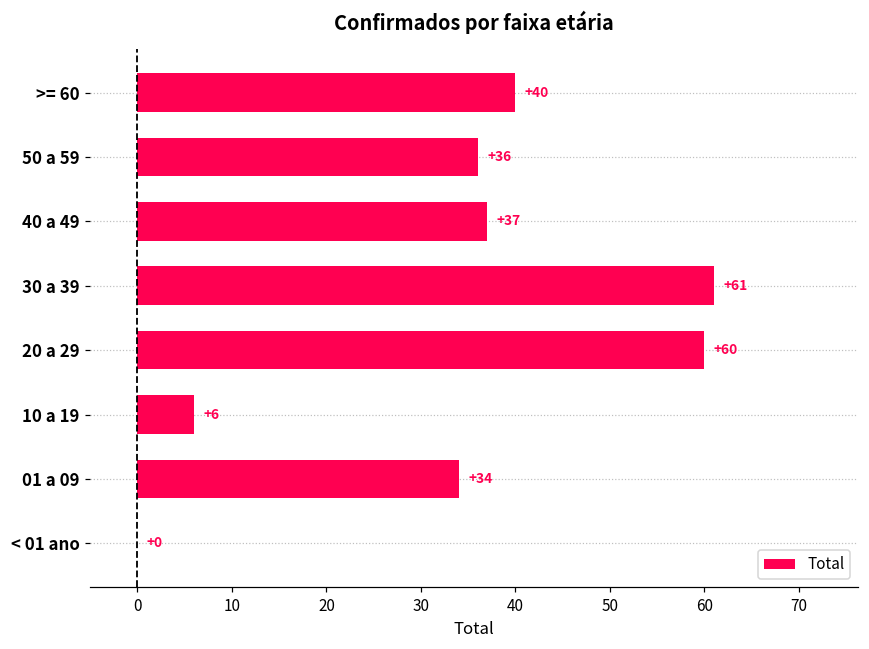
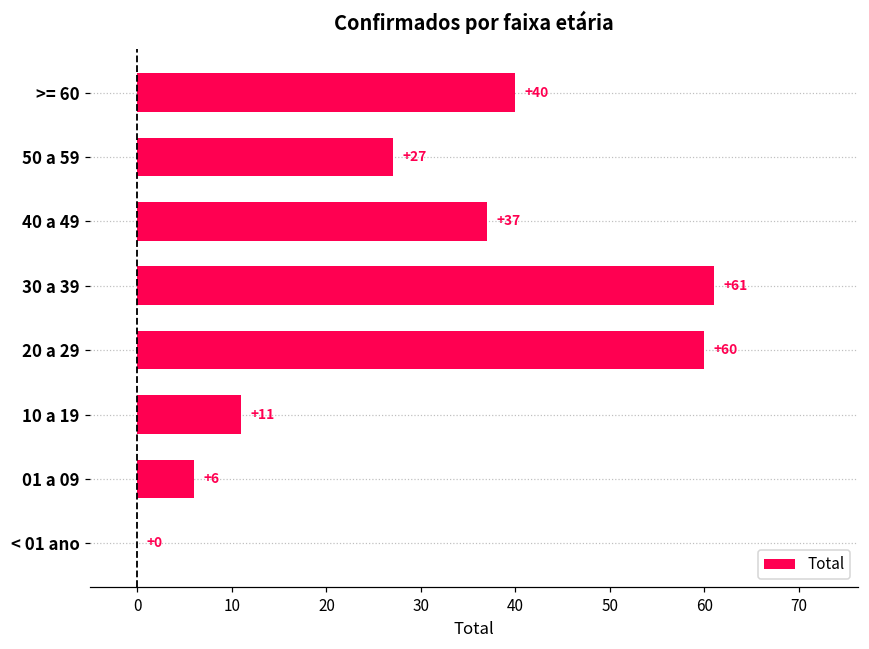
  {
    ">= 60": "+40",
-   "50 a 59": "+36",
+   "50 a 59": "+27",
    "40 a 49": "+37",
    "30 a 39": "+61",
    "20 a 29": "+60",
-   "10 a 19": "+6",
-   "01 a 09": "+34",
+   "10 a 19": "+11",
+   "01 a 09": "+6",
    "< 01 ano": "+0"
  }
